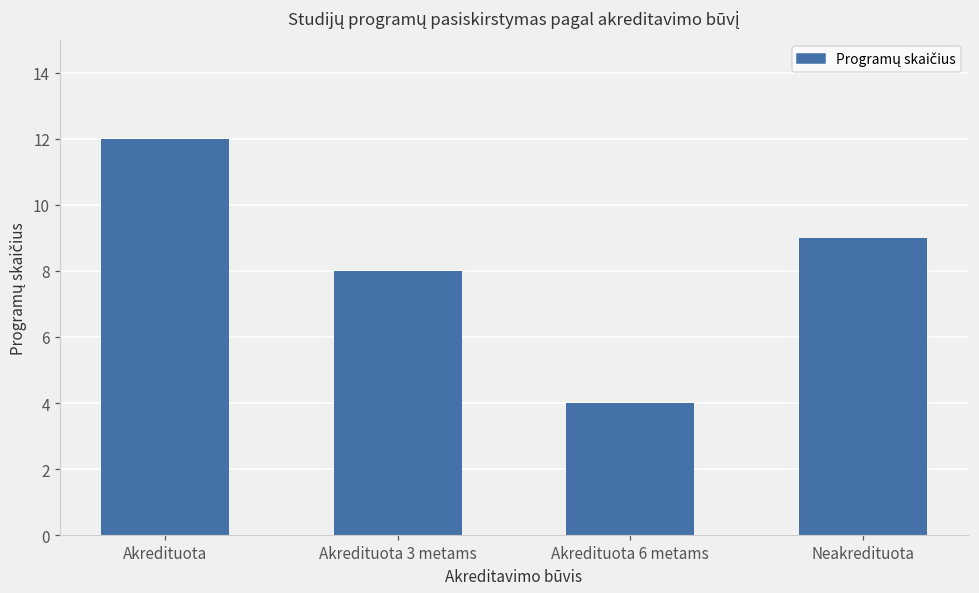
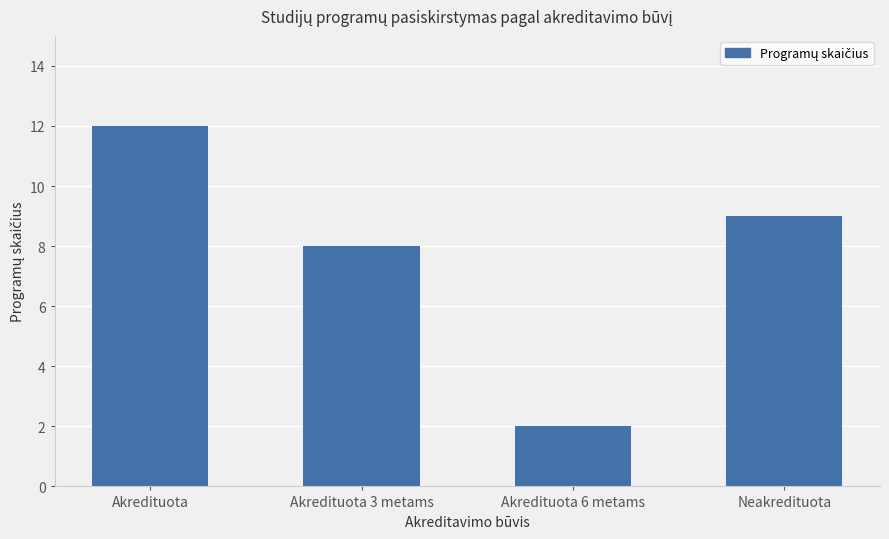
  {
    "Akredituota": 12,
    "Akredituota 3 metams": 8,
-   "Akredituota 6 metams": 4,
+   "Akredituota 6 metams": 2,
    "Neakredituota": 9
  }
